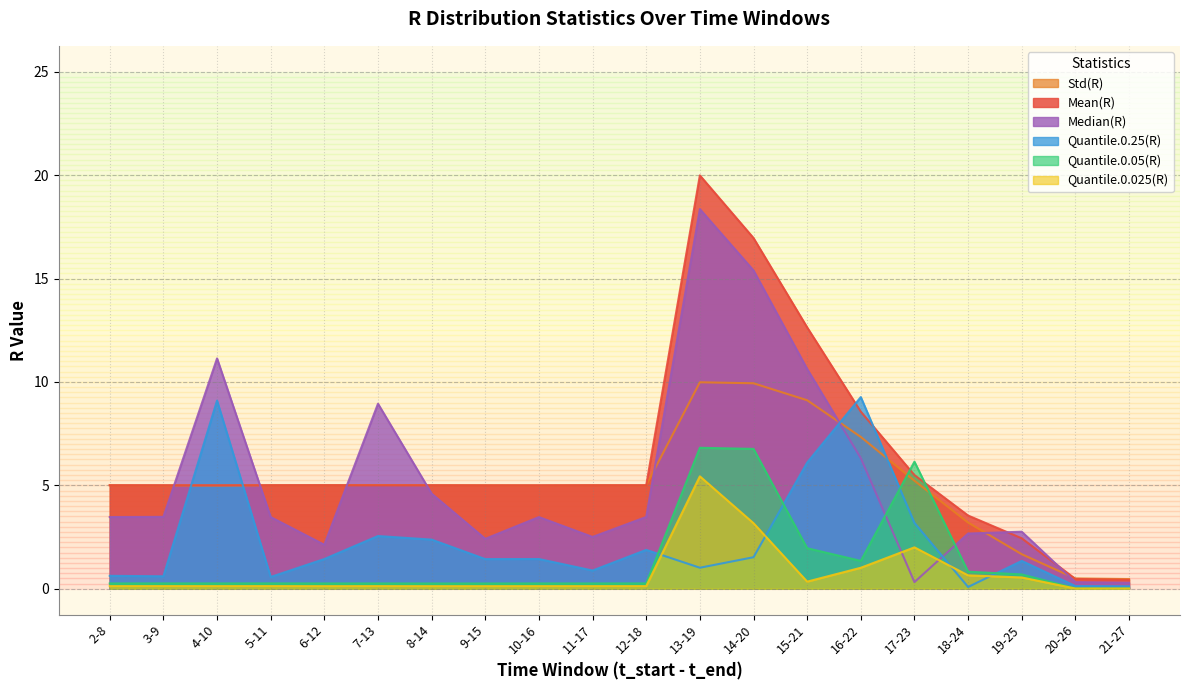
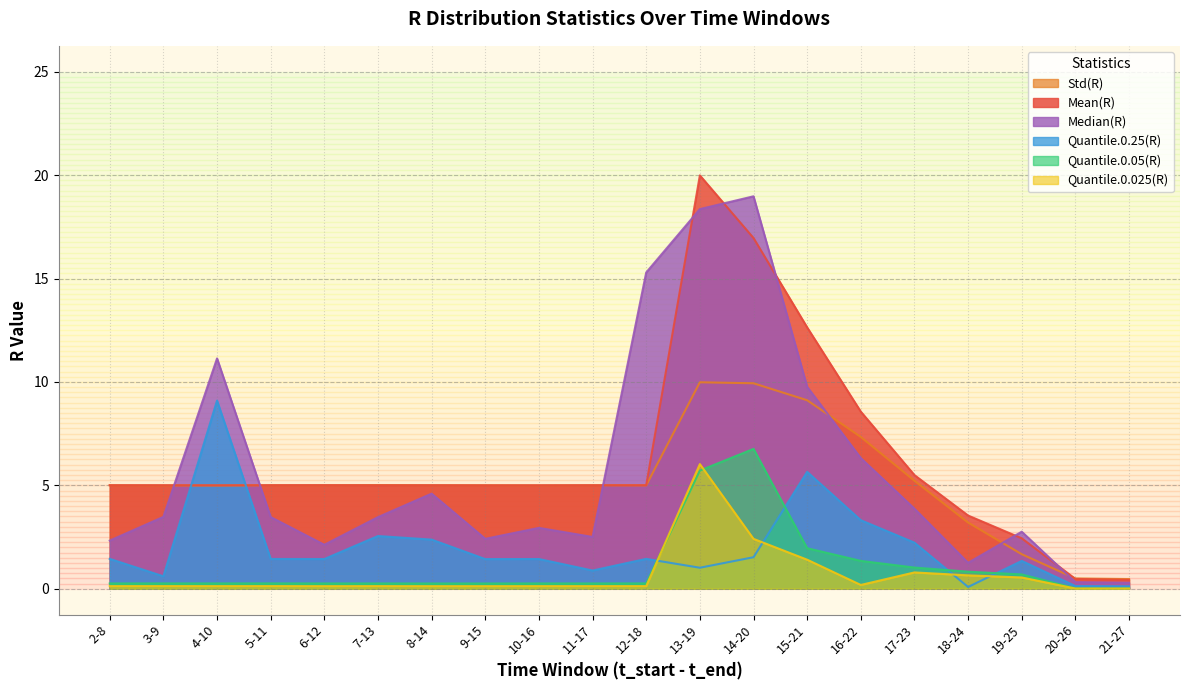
  {
    "Median(R)": {
-     "2-8": 3.5,
+     "2-8": 2.3,
      "3-9": 3.5,
      "4-10": 11.1,
      "5-11": 3.5,
      "6-12": 2.1,
-     "7-13": 8.9,
+     "7-13": 3.5,
      "8-14": 4.6,
      "9-15": 2.4,
-     "10-16": 3.5,
+     "10-16": 2.9,
      "11-17": 2.5,
-     "12-18": 3.5,
+     "12-18": 15.3,
      "13-19": 18.4,
-     "14-20": 15.4,
-     "15-21": 10.6,
+     "14-20": 19.0,
+     "15-21": 9.8,
      "16-22": 6.3,
-     "17-23": 0.3,
-     "18-24": 2.7,
+     "17-23": 3.9,
+     "18-24": 1.3,
      "19-25": 2.8,
      "20-26": 0.3,
      "21-27": 0.3
    },
    "Quantile.0.25(R)": {
-     "2-8": 0.6,
+     "2-8": 1.4,
      "3-9": 0.6,
      "4-10": 9.1,
-     "5-11": 0.6,
+     "5-11": 1.4,
      "6-12": 1.4,
      "7-13": 2.5,
      "8-14": 2.4,
      "9-15": 1.4,
      "10-16": 1.4,
      "11-17": 0.9,
-     "12-18": 1.9,
+     "12-18": 1.4,
      "13-19": 1.0,
      "14-20": 1.5,
-     "15-21": 6.1,
-     "16-22": 9.3,
-     "17-23": 3.2,
+     "15-21": 5.7,
+     "16-22": 3.3,
+     "17-23": 2.2,
      "18-24": 0.1,
      "19-25": 1.3
    },
    "Quantile.0.05(R)": {
      "2-8": 0.3,
      "3-9": 0.3,
      "4-10": 0.3,
      "5-11": 0.3,
      "6-12": 0.3,
      "7-13": 0.3,
      "8-14": 0.3,
      "9-15": 0.3,
      "10-16": 0.3,
      "11-17": 0.3,
      "12-18": 0.3,
-     "13-19": 6.8,
+     "13-19": 5.7,
      "14-20": 6.8,
      "15-21": 2.0,
      "16-22": 1.3,
-     "17-23": 6.1,
+     "17-23": 1.0,
      "18-24": 0.8,
      "19-25": 0.7
    },
    "Quantile.0.025(R)": {
      "2-8": 0.1,
      "3-9": 0.1,
      "4-10": 0.1,
      "5-11": 0.1,
      "6-12": 0.1,
      "7-13": 0.1,
      "8-14": 0.1,
      "9-15": 0.1,
      "10-16": 0.1,
      "11-17": 0.1,
      "12-18": 0.1,
-     "13-19": 5.4,
-     "14-20": 3.2,
-     "15-21": 0.3,
-     "16-22": 1.0,
-     "17-23": 2.0,
+     "13-19": 6.0,
+     "14-20": 2.4,
+     "15-21": 1.4,
+     "16-22": 0.2,
+     "17-23": 0.8,
      "18-24": 0.6,
      "19-25": 0.5
    }
  }
